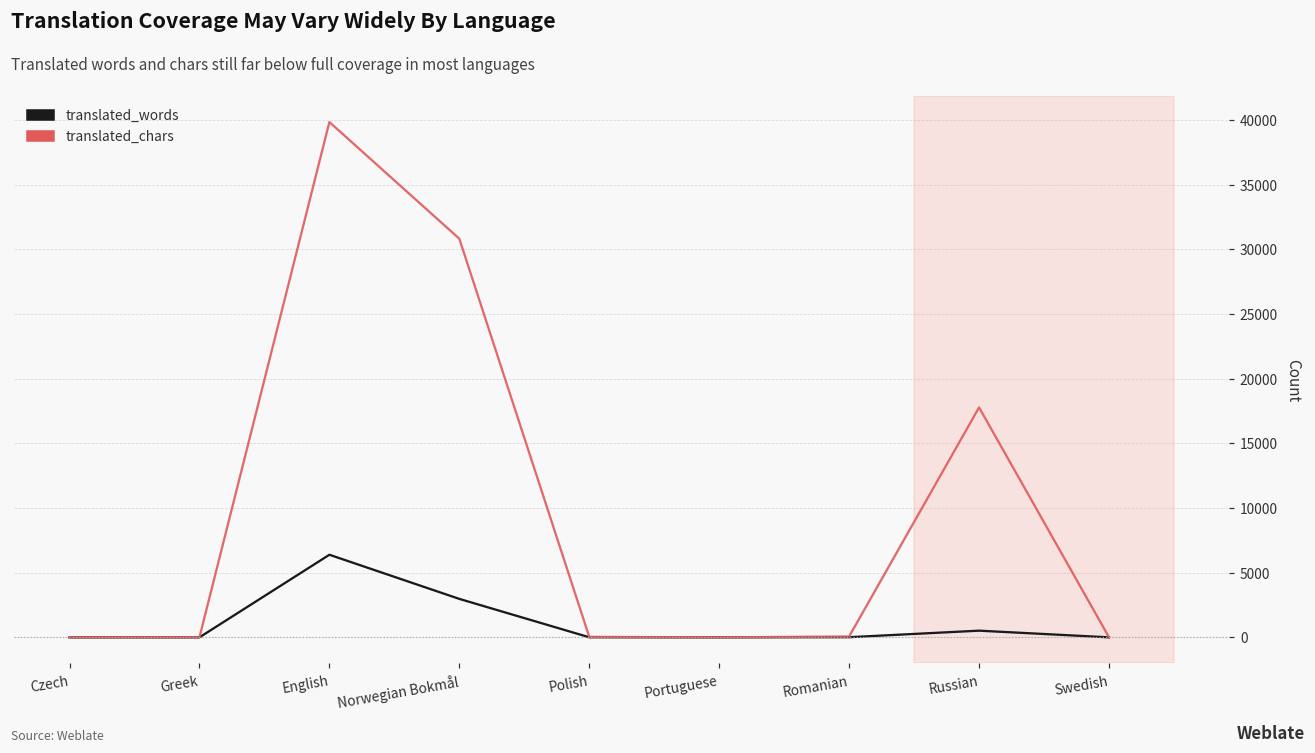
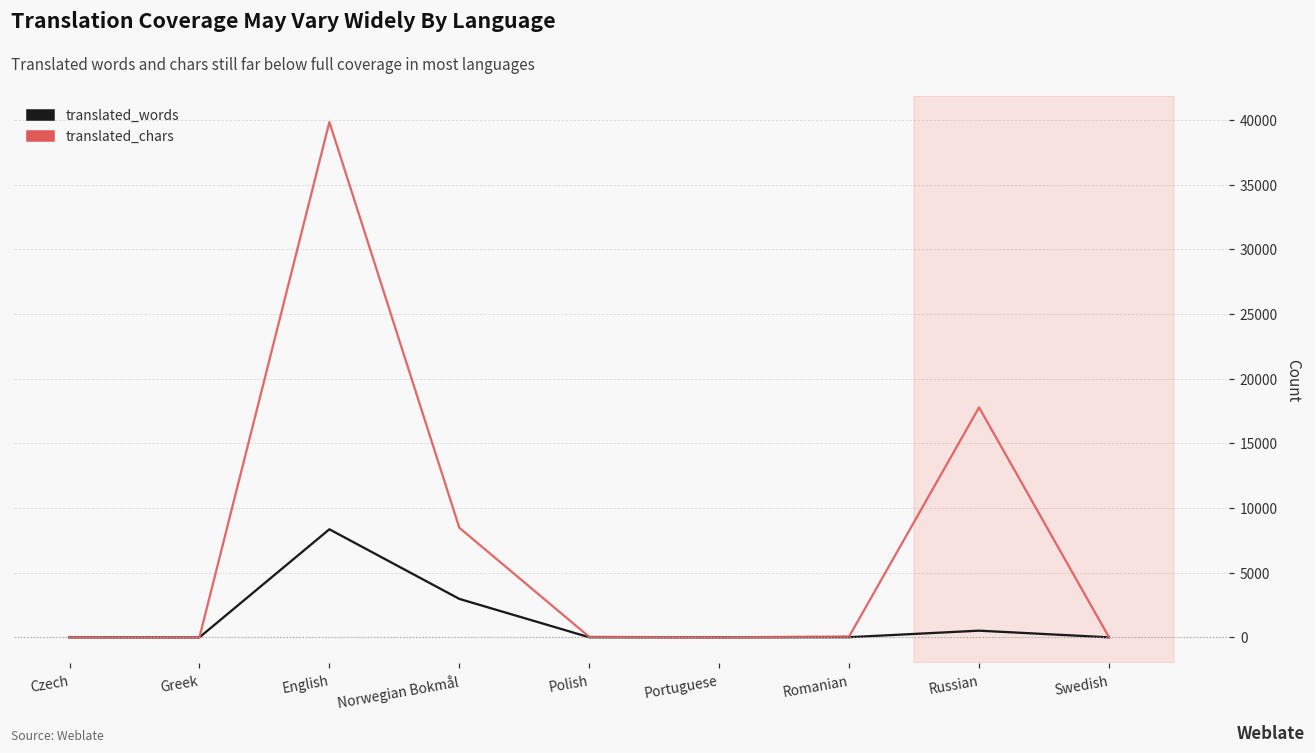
  {
    "translated_words": {
-     "English": 6400,
+     "English": 8400,
      "Norwegian Bokmål": 3000,
      "Russian": 500
    },
    "translated_chars": {
      "English": 39800,
-     "Norwegian Bokmål": 30800,
+     "Norwegian Bokmål": 8500,
      "Russian": 17800
    }
  }
